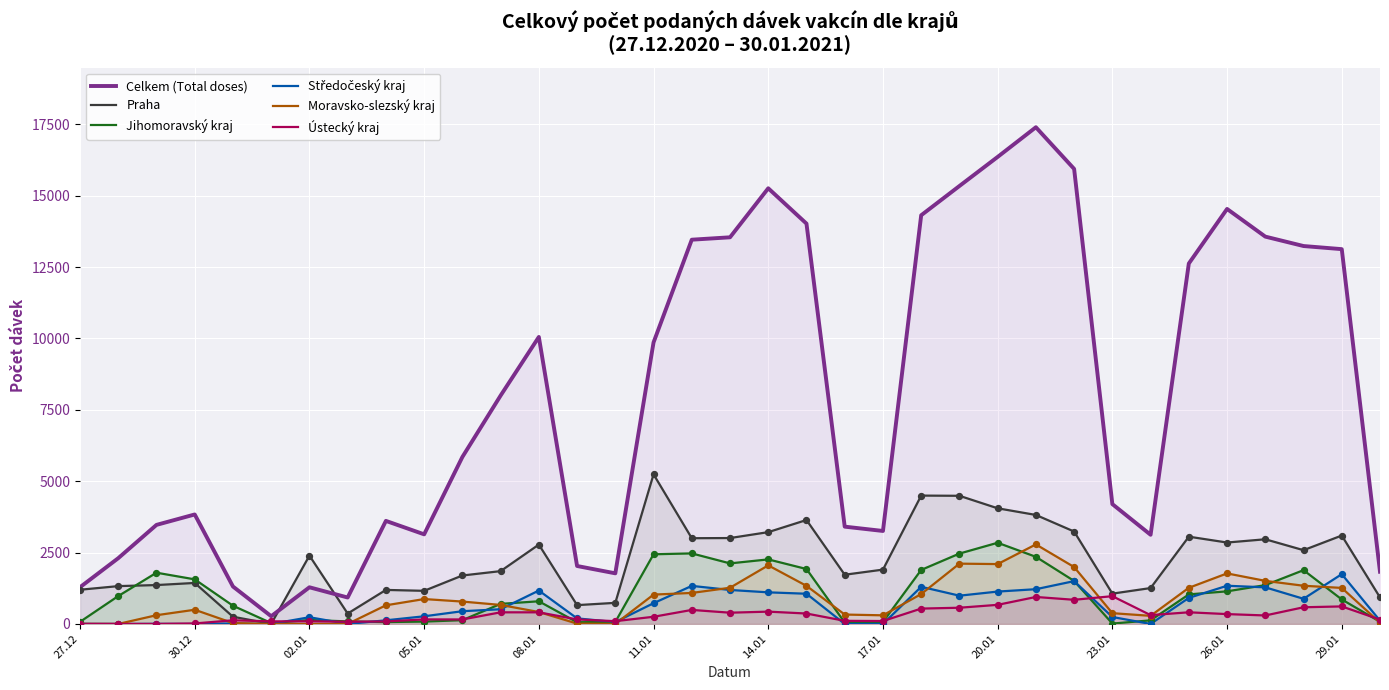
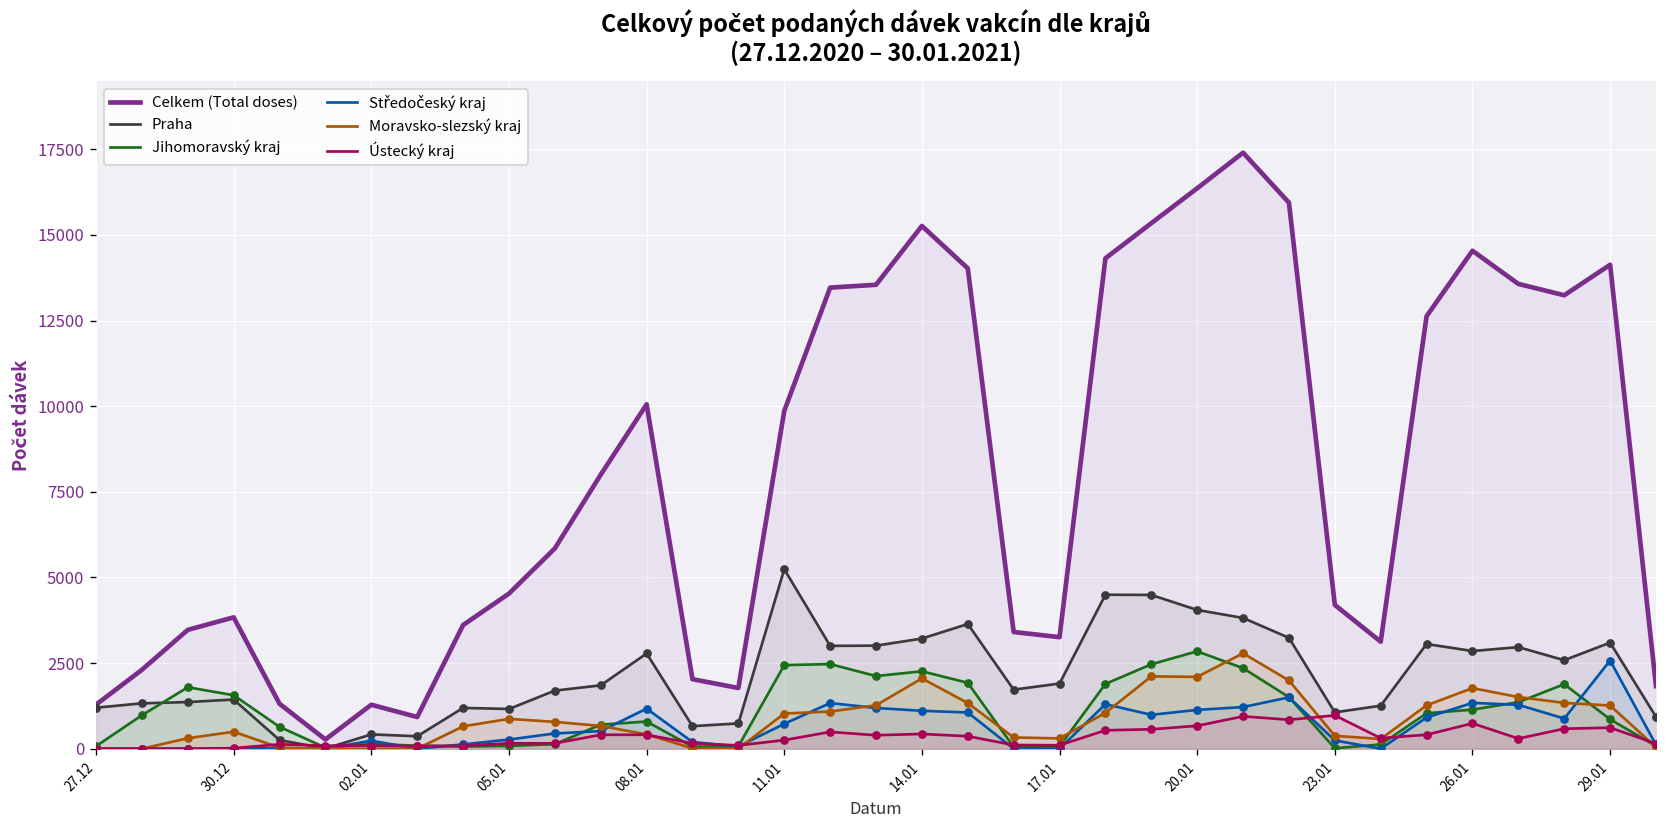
  {
    "Celkem (Total doses)": {
      "30.12": 3800,
      "02.01": 1300,
-     "05.01": 3100,
+     "05.01": 4500,
      "08.01": 10100,
      "11.01": 9900,
      "14.01": 15300,
      "17.01": 3300,
      "20.01": 16400,
      "23.01": 4200,
      "26.01": 14500,
-     "29.01": 13100
+     "29.01": 14100
    },
    "Praha": {
      "30.12": 1400,
-     "02.01": 2400,
+     "02.01": 400,
      "05.01": 1200,
      "08.01": 2800,
      "11.01": 5200,
      "14.01": 3200,
      "17.01": 1900,
      "20.01": 4100,
      "23.01": 1100,
      "26.01": 2900,
      "29.01": 3100
    },
    "Jihomoravský kraj": {
      "30.12": 1600,
      "08.01": 800,
      "11.01": 2400,
      "14.01": 2300,
      "20.01": 2800,
      "23.01": 0,
      "26.01": 1100,
      "29.01": 900
    },
    "Středočeský kraj": {
      "02.01": 200,
      "05.01": 300,
      "08.01": 1200,
      "11.01": 700,
      "14.01": 1100,
      "20.01": 1100,
      "23.01": 200,
      "26.01": 1300,
-     "29.01": 1700
+     "29.01": 2600
    },
    "Moravsko-slezský kraj": {
      "30.12": 500,
      "02.01": 0,
      "05.01": 900,
      "11.01": 1000,
      "14.01": 2100,
      "17.01": 300,
      "20.01": 2100,
      "23.01": 400,
      "26.01": 1800,
      "29.01": 1300
    },
    "Ústecký kraj": {
      "11.01": 300,
      "14.01": 400,
      "20.01": 700,
      "23.01": 1000,
-     "26.01": 300,
+     "26.01": 700,
      "29.01": 600
    }
  }
